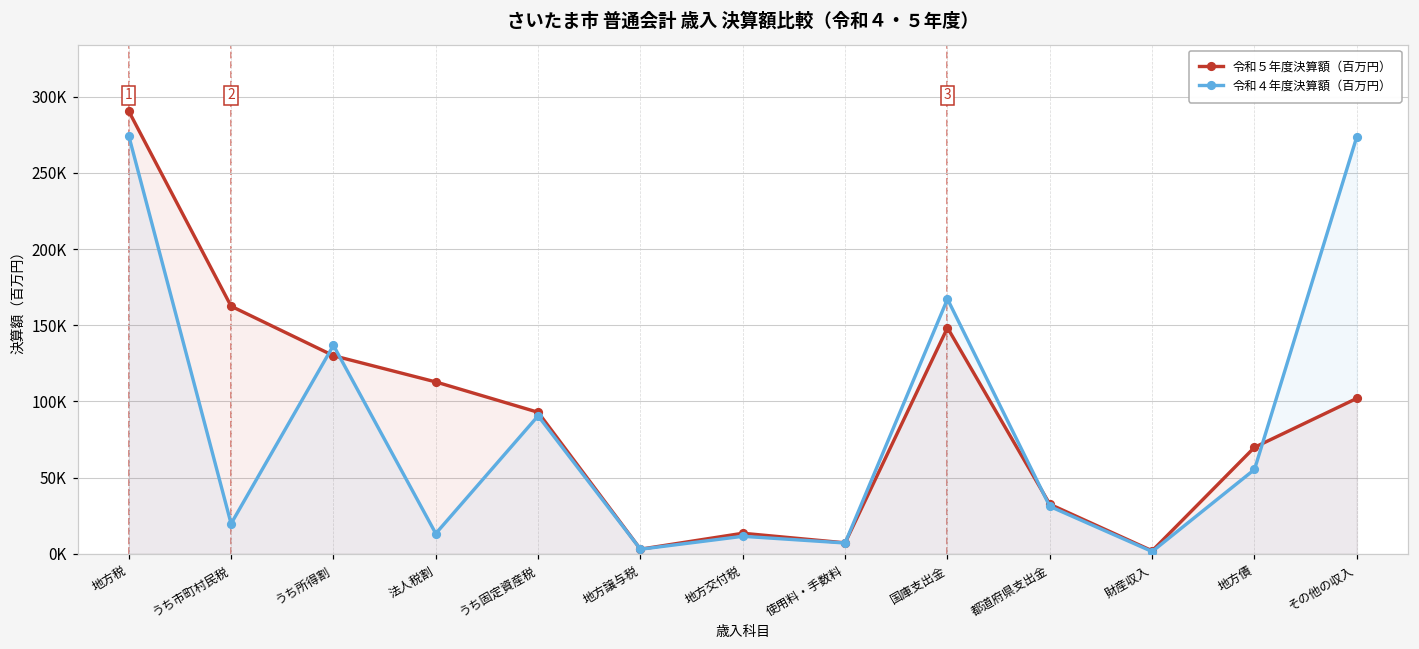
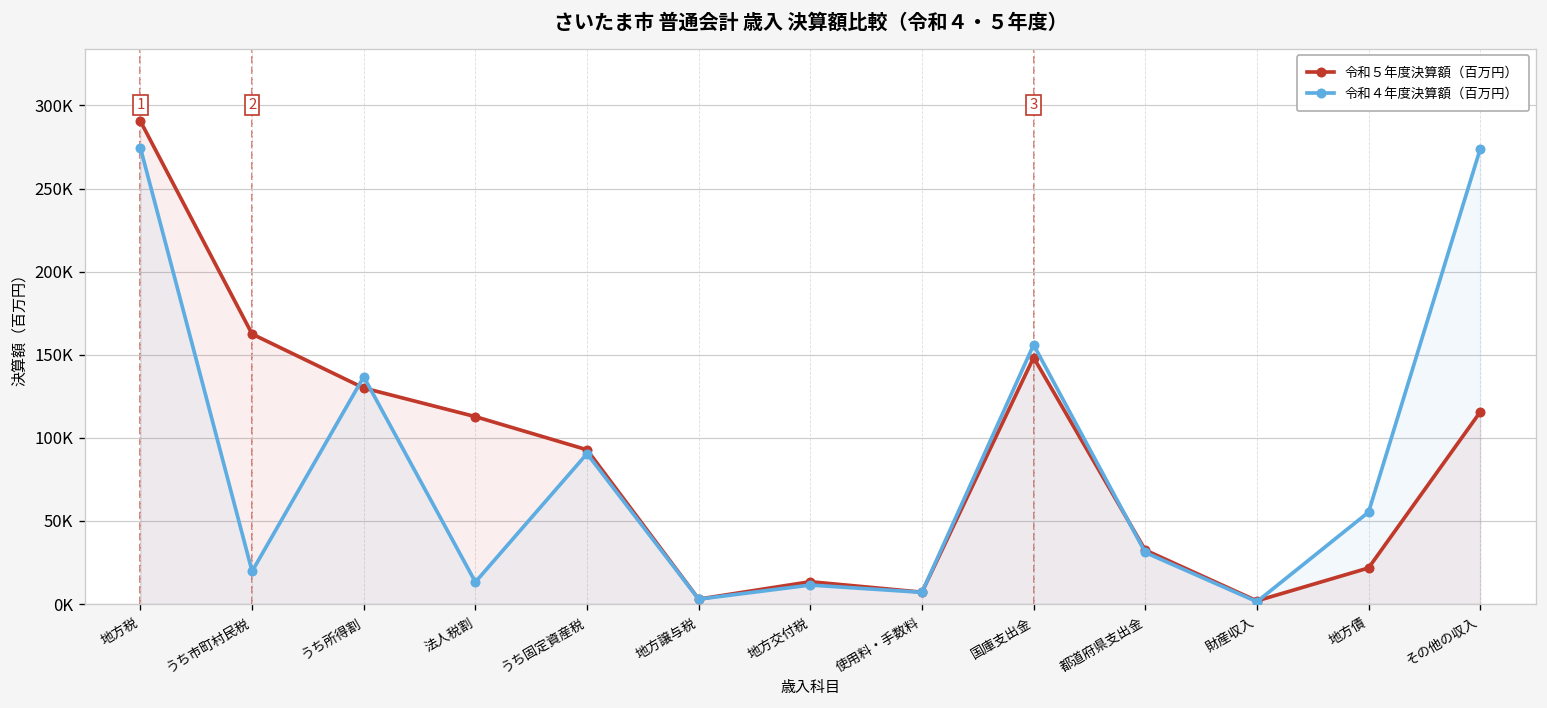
  {
    "令和５年度決算額（百万円）": {
      "うち市町村民税": 162000,
      "うち所得割": 130000,
      "法人税割": 113000,
      "うち固定資産税": 93000,
      "地方交付税": 13000,
      "国庫支出金": 148000,
-     "地方債": 70000,
-     "その他の収入": 102000
+     "地方債": 22000,
+     "その他の収入": 116000
    },
    "令和４年度決算額（百万円）": {
      "地方税": 274000,
      "うち市町村民税": 20000,
      "うち所得割": 137000,
      "法人税割": 13000,
      "うち固定資産税": 91000,
      "地方交付税": 11000,
-     "国庫支出金": 167000,
+     "国庫支出金": 156000,
      "地方債": 55000,
      "その他の収入": 274000
    }
  }
